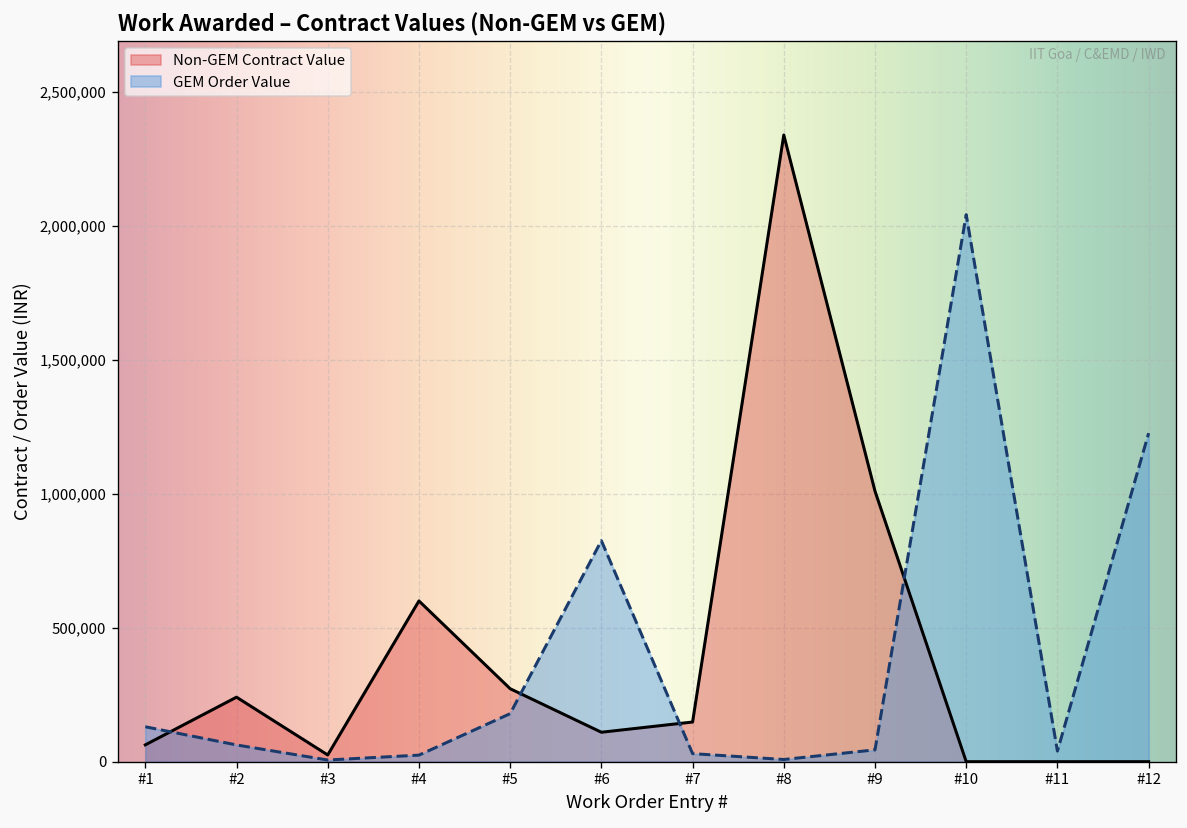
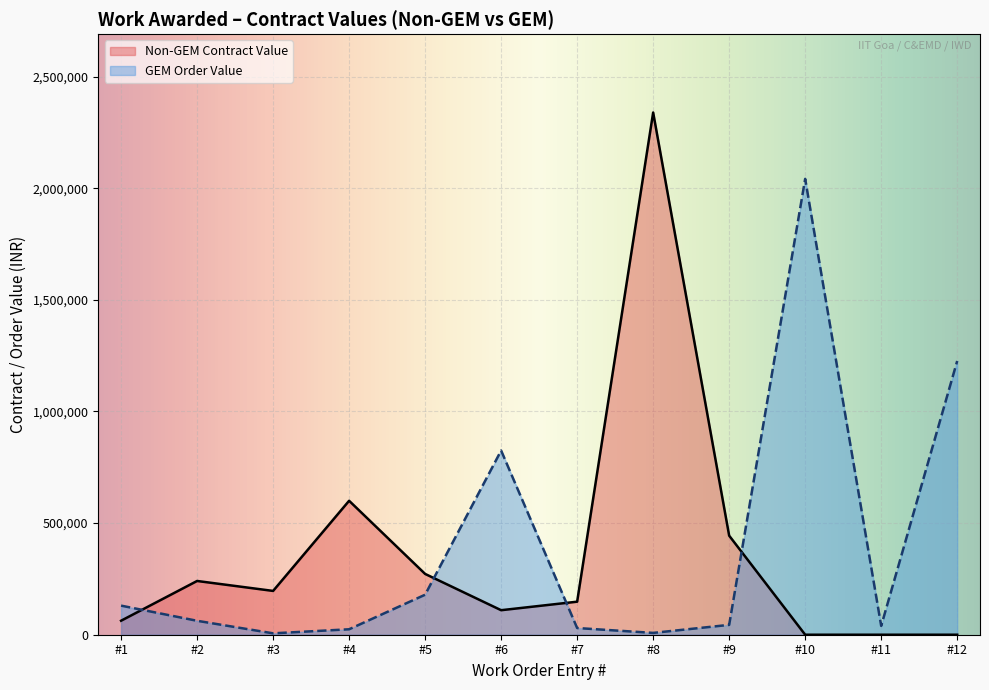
  {
    "Non-GEM Contract Value": {
      "#1": "60,000",
      "#2": "240,000",
-     "#3": "30,000",
+     "#3": "200,000",
      "#4": "600,000",
      "#5": "270,000",
      "#6": "110,000",
      "#7": "150,000",
      "#8": "2,340,000",
-     "#9": "1,010,000",
+     "#9": "440,000",
      "#10": "0",
      "#11": "0",
      "#12": "0"
    },
    "GEM Order Value": {
      "#1": "130,000",
      "#2": "60,000",
      "#3": "10,000",
      "#4": "20,000",
      "#5": "180,000",
      "#6": "820,000",
      "#7": "30,000",
      "#8": "10,000",
      "#9": "40,000",
      "#10": "2,040,000",
      "#11": "40,000",
      "#12": "1,230,000"
    }
  }
